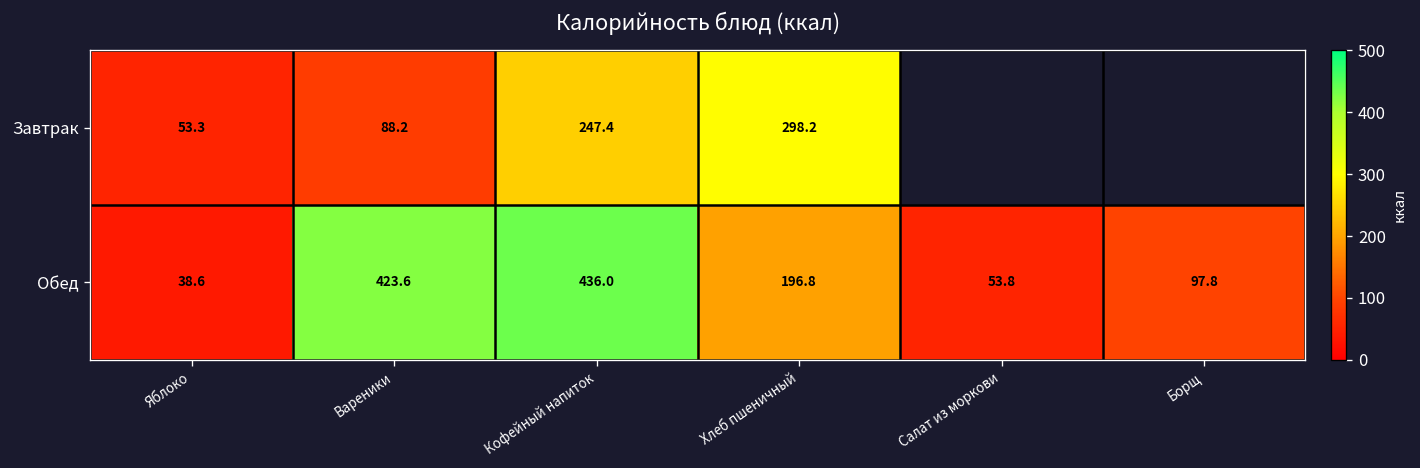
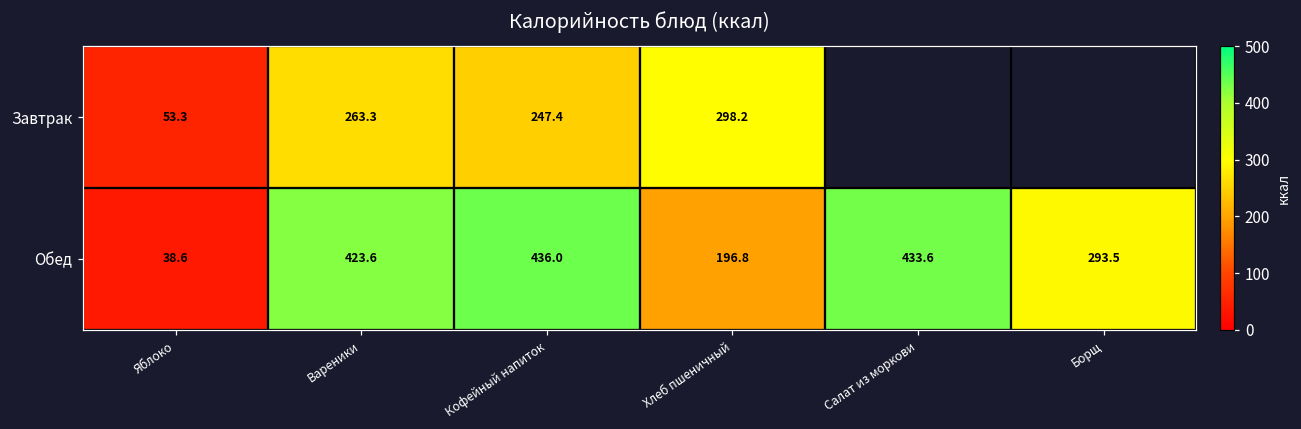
  {
    "Завтрак": {
      "Яблоко": 53.3,
-     "Вареники": 88.2,
+     "Вареники": 263.3,
      "Кофейный напиток": 247.4,
      "Хлеб пшеничный": 298.2
    },
    "Обед": {
      "Яблоко": 38.6,
      "Вареники": 423.6,
      "Кофейный напиток": 436.0,
      "Хлеб пшеничный": 196.8,
-     "Салат из моркови": 53.8,
-     "Борщ": 97.8
+     "Салат из моркови": 433.6,
+     "Борщ": 293.5
    }
  }
